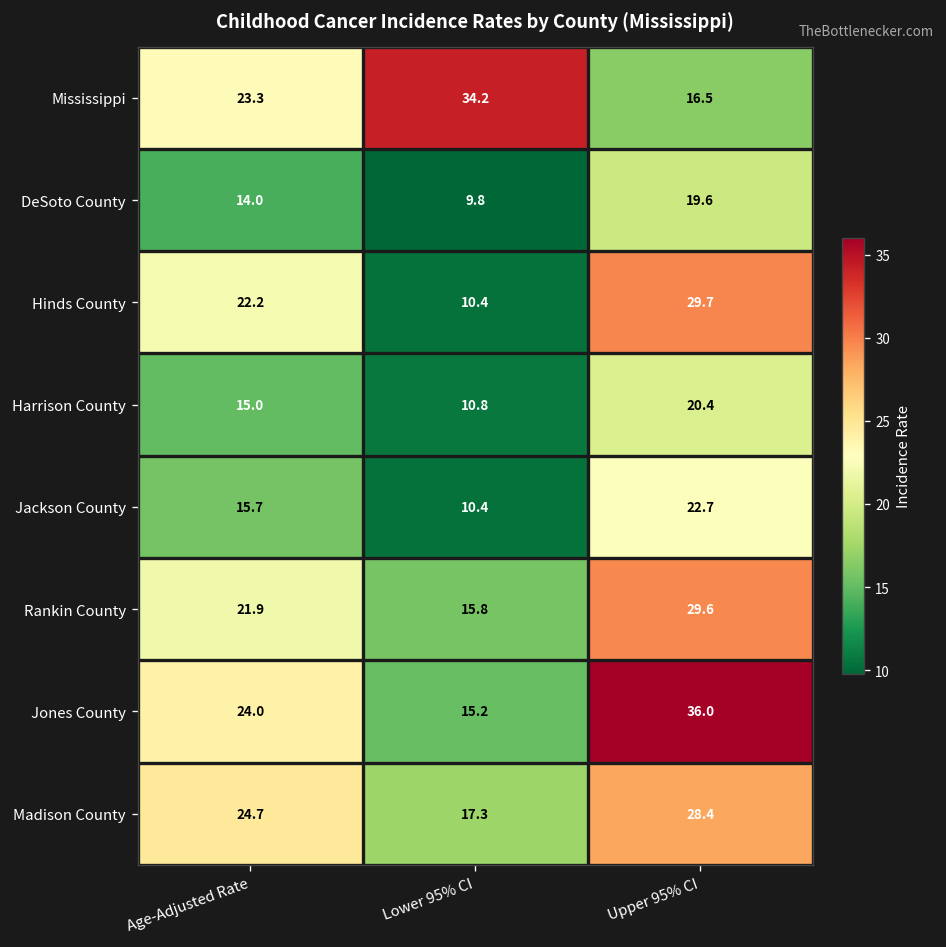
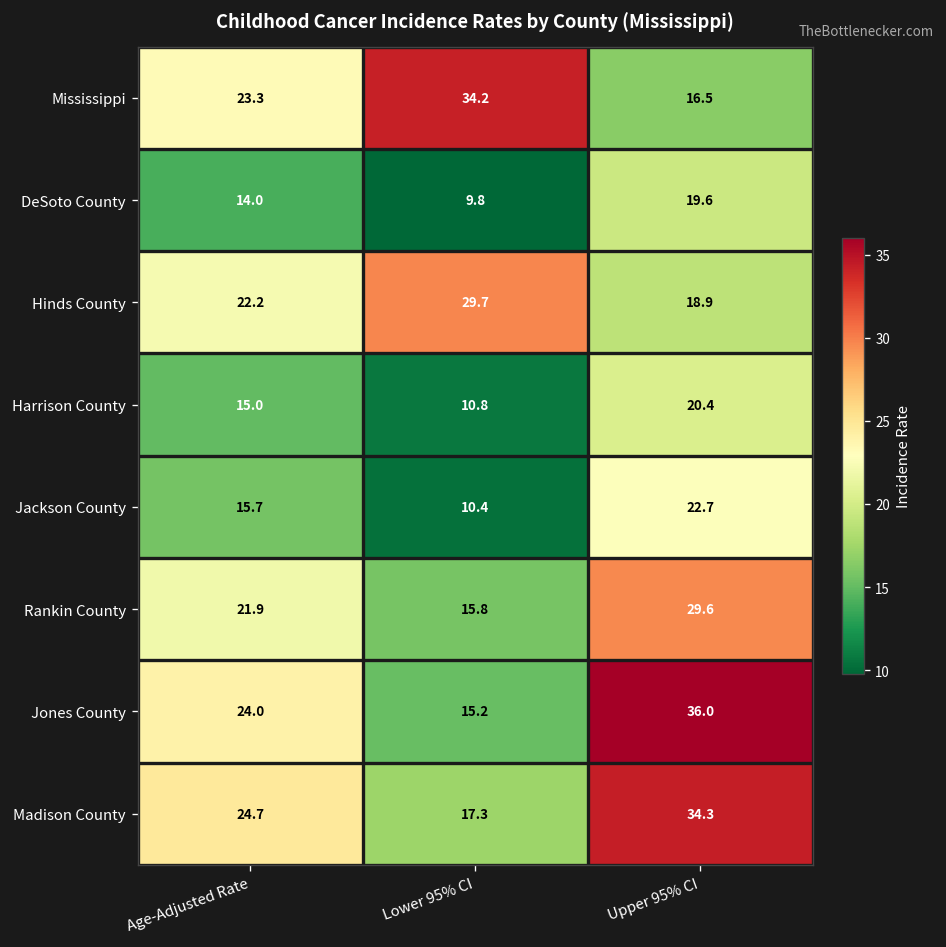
  {
    "Mississippi": {
      "Age-Adjusted Rate": 23.3,
      "Lower 95% CI": 34.2,
      "Upper 95% CI": 16.5
    },
    "DeSoto County": {
      "Age-Adjusted Rate": 14.0,
      "Lower 95% CI": 9.8,
      "Upper 95% CI": 19.6
    },
    "Hinds County": {
      "Age-Adjusted Rate": 22.2,
-     "Lower 95% CI": 10.4,
-     "Upper 95% CI": 29.7
+     "Lower 95% CI": 29.7,
+     "Upper 95% CI": 18.9
    },
    "Harrison County": {
      "Age-Adjusted Rate": 15.0,
      "Lower 95% CI": 10.8,
      "Upper 95% CI": 20.4
    },
    "Jackson County": {
      "Age-Adjusted Rate": 15.7,
      "Lower 95% CI": 10.4,
      "Upper 95% CI": 22.7
    },
    "Rankin County": {
      "Age-Adjusted Rate": 21.9,
      "Lower 95% CI": 15.8,
      "Upper 95% CI": 29.6
    },
    "Jones County": {
      "Age-Adjusted Rate": 24.0,
      "Lower 95% CI": 15.2,
      "Upper 95% CI": 36.0
    },
    "Madison County": {
      "Age-Adjusted Rate": 24.7,
      "Lower 95% CI": 17.3,
-     "Upper 95% CI": 28.4
+     "Upper 95% CI": 34.3
    }
  }
